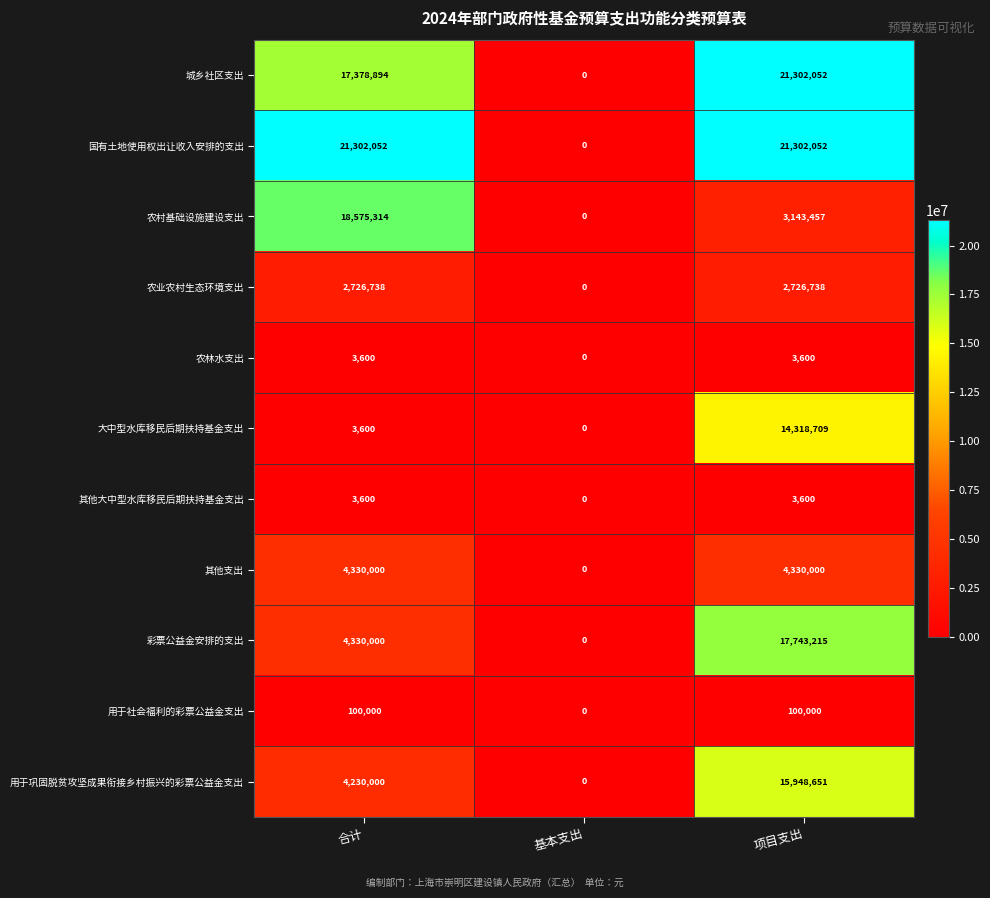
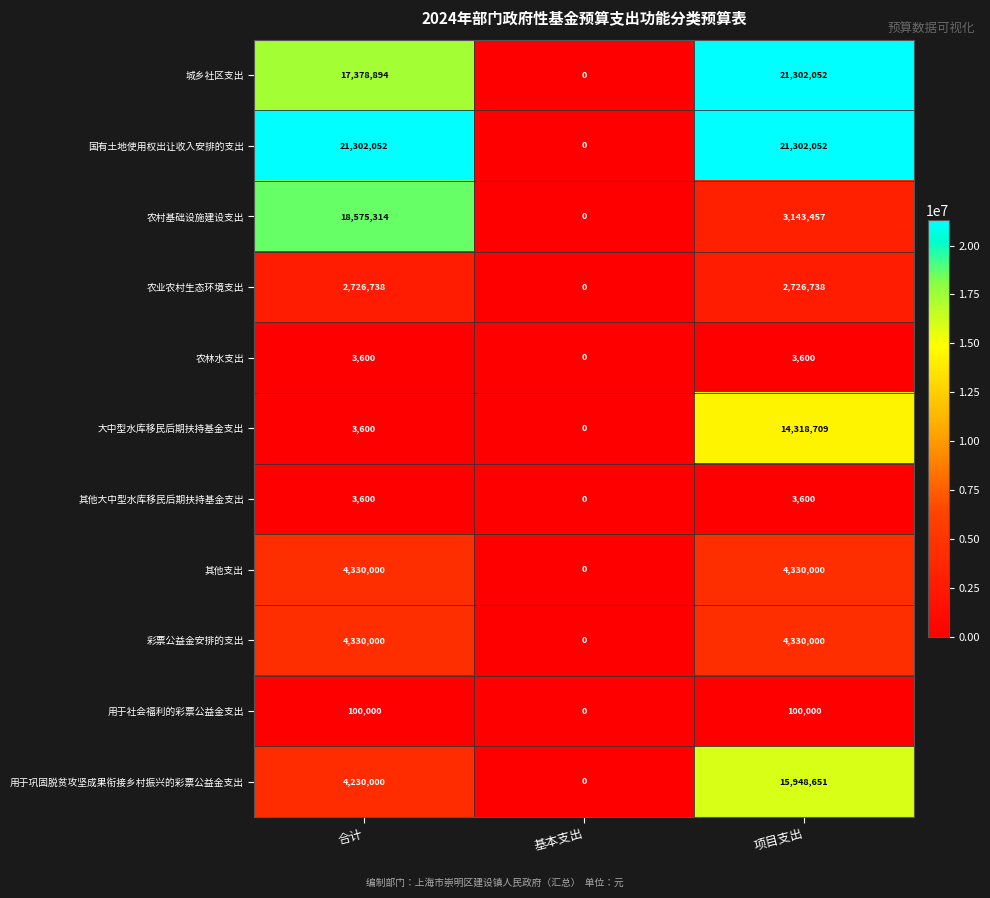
  {
    "城乡社区支出": {
      "合计": "17,378,894",
      "基本支出": "0",
      "项目支出": "21,302,052"
    },
    "国有土地使用权出让收入安排的支出": {
      "合计": "21,302,052",
      "基本支出": "0",
      "项目支出": "21,302,052"
    },
    "农村基础设施建设支出": {
      "合计": "18,575,314",
      "基本支出": "0",
      "项目支出": "3,143,457"
    },
    "农业农村生态环境支出": {
      "合计": "2,726,738",
      "基本支出": "0",
      "项目支出": "2,726,738"
    },
    "农林水支出": {
      "合计": "3,600",
      "基本支出": "0",
      "项目支出": "3,600"
    },
    "大中型水库移民后期扶持基金支出": {
      "合计": "3,600",
      "基本支出": "0",
      "项目支出": "14,318,709"
    },
    "其他大中型水库移民后期扶持基金支出": {
      "合计": "3,600",
      "基本支出": "0",
      "项目支出": "3,600"
    },
    "其他支出": {
      "合计": "4,330,000",
      "基本支出": "0",
      "项目支出": "4,330,000"
    },
    "彩票公益金安排的支出": {
      "合计": "4,330,000",
      "基本支出": "0",
-     "项目支出": "17,743,215"
+     "项目支出": "4,330,000"
    },
    "用于社会福利的彩票公益金支出": {
      "合计": "100,000",
      "基本支出": "0",
      "项目支出": "100,000"
    },
    "用于巩固脱贫攻坚成果衔接乡村振兴的彩票公益金支出": {
      "合计": "4,230,000",
      "基本支出": "0",
      "项目支出": "15,948,651"
    }
  }
